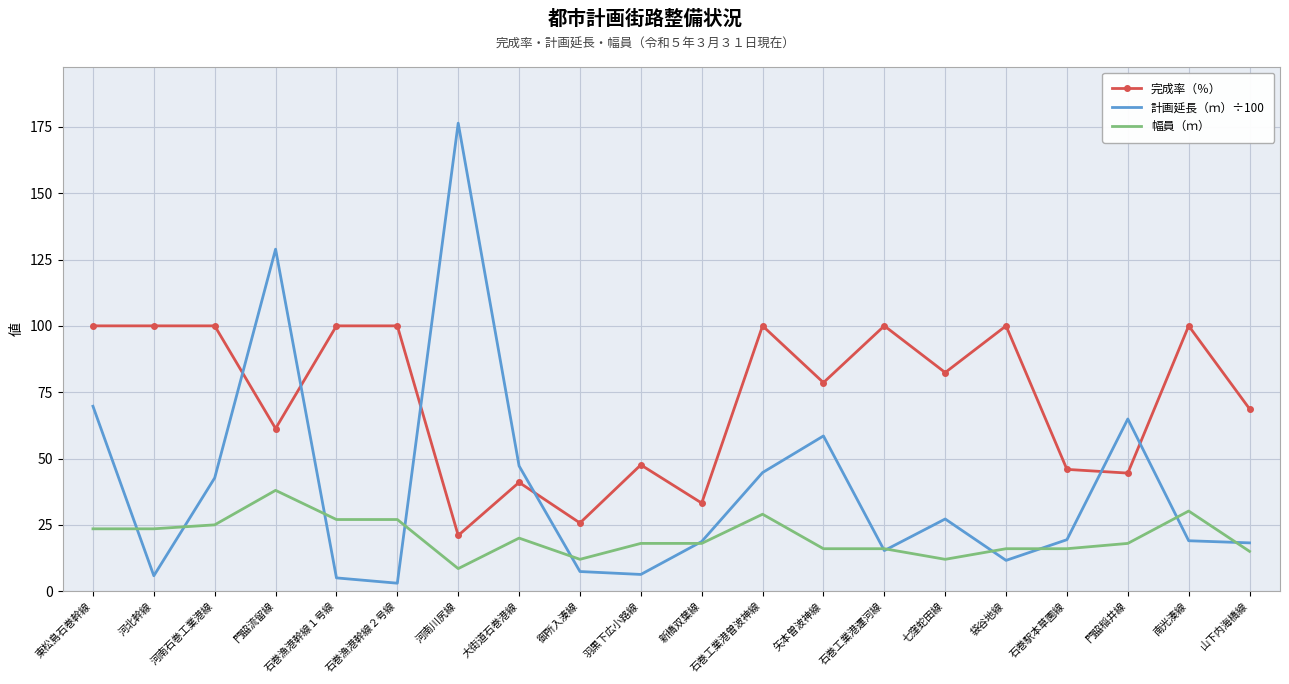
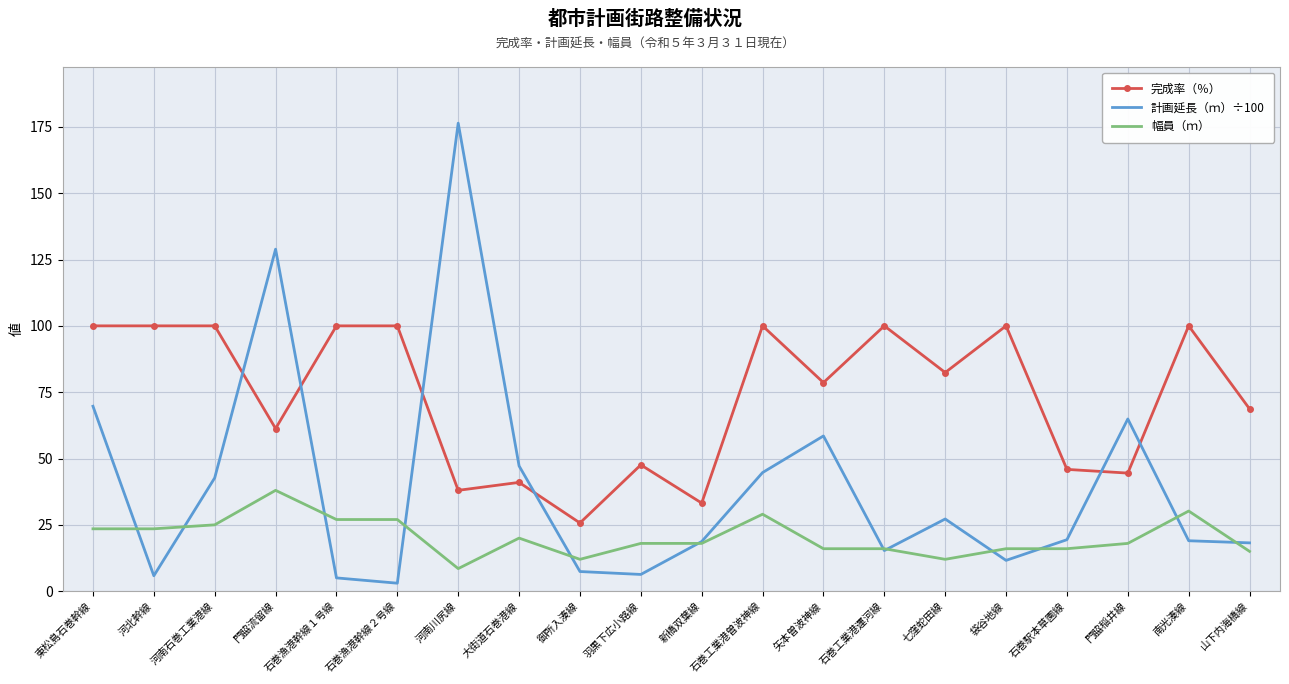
  {
    "完成率（％）": {
      "東松島石巻幹線": 100,
      "河北幹線": 100,
      "河南石巻工業港線": 100,
      "門脇流留線": 61,
      "石巻漁港幹線１号線": 100,
      "石巻漁港幹線２号線": 100,
-     "河南川尻線": 21,
+     "河南川尻線": 38,
      "大街道石巻港線": 41,
      "御所入湊線": 26,
      "羽黒下広小路線": 48,
      "新橋双葉線": 33,
      "石巻工業港曽波神線": 100,
      "矢本曽波神線": 79,
      "石巻工業港運河線": 100,
      "七窪蛇田線": 82,
      "袋谷地線": 100,
      "石巻駅本草園線": 46,
      "門脇稲井線": 45,
      "南光湊線": 100,
      "山下内海橋線": 69
    },
    "計画延長（ｍ）÷100": {
      "東松島石巻幹線": 70,
      "河北幹線": 6,
      "河南石巻工業港線": 43,
      "門脇流留線": 129,
      "石巻漁港幹線１号線": 5,
      "石巻漁港幹線２号線": 3,
      "河南川尻線": 176,
      "大街道石巻港線": 47,
      "御所入湊線": 7,
      "羽黒下広小路線": 6,
      "石巻工業港曽波神線": 45,
      "矢本曽波神線": 59,
      "七窪蛇田線": 27,
      "袋谷地線": 12,
      "石巻駅本草園線": 19,
      "門脇稲井線": 65,
      "南光湊線": 19,
      "山下内海橋線": 18
    },
    "幅員（ｍ）": {
      "東松島石巻幹線": 24,
      "河北幹線": 24,
      "河南石巻工業港線": 25,
      "門脇流留線": 38,
      "石巻漁港幹線１号線": 27,
      "石巻漁港幹線２号線": 27,
      "河南川尻線": 9,
      "大街道石巻港線": 20,
      "御所入湊線": 12,
      "羽黒下広小路線": 18,
      "石巻工業港曽波神線": 29,
      "矢本曽波神線": 16,
      "七窪蛇田線": 12,
      "袋谷地線": 16,
      "石巻駅本草園線": 16,
      "門脇稲井線": 18,
      "南光湊線": 30,
      "山下内海橋線": 15
    }
  }
